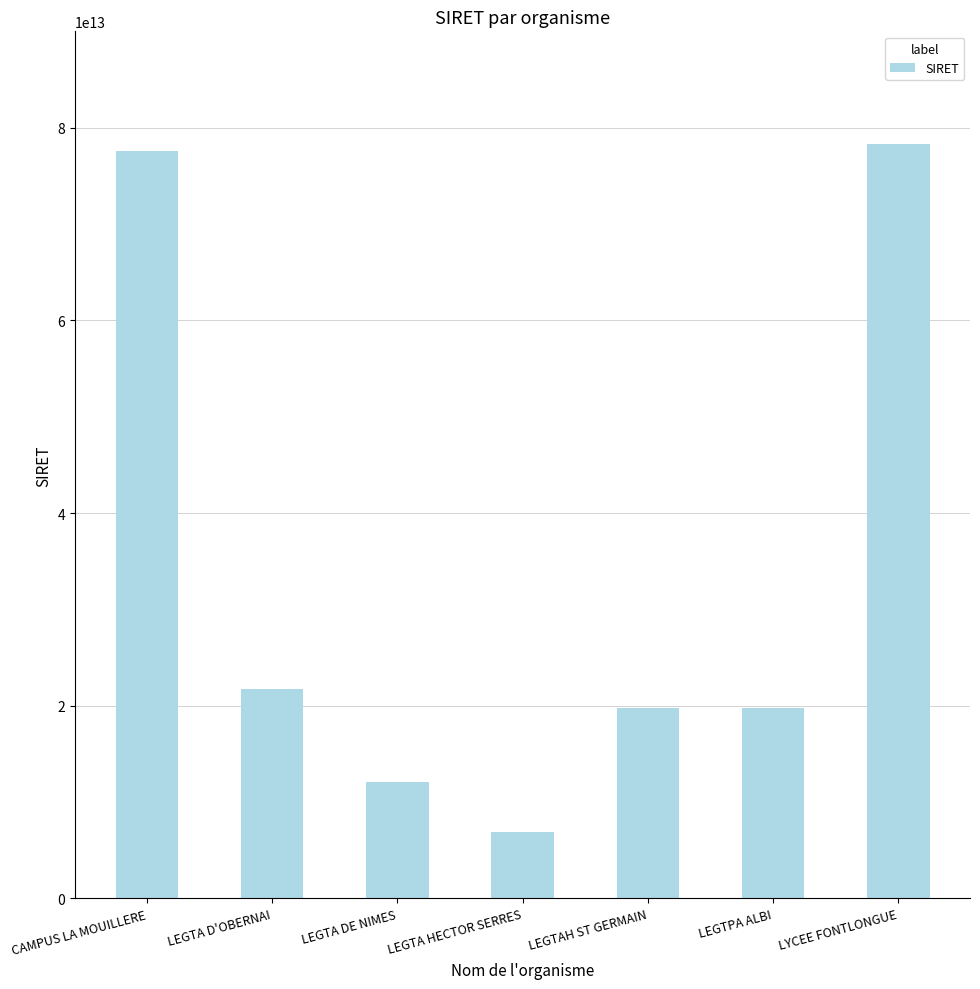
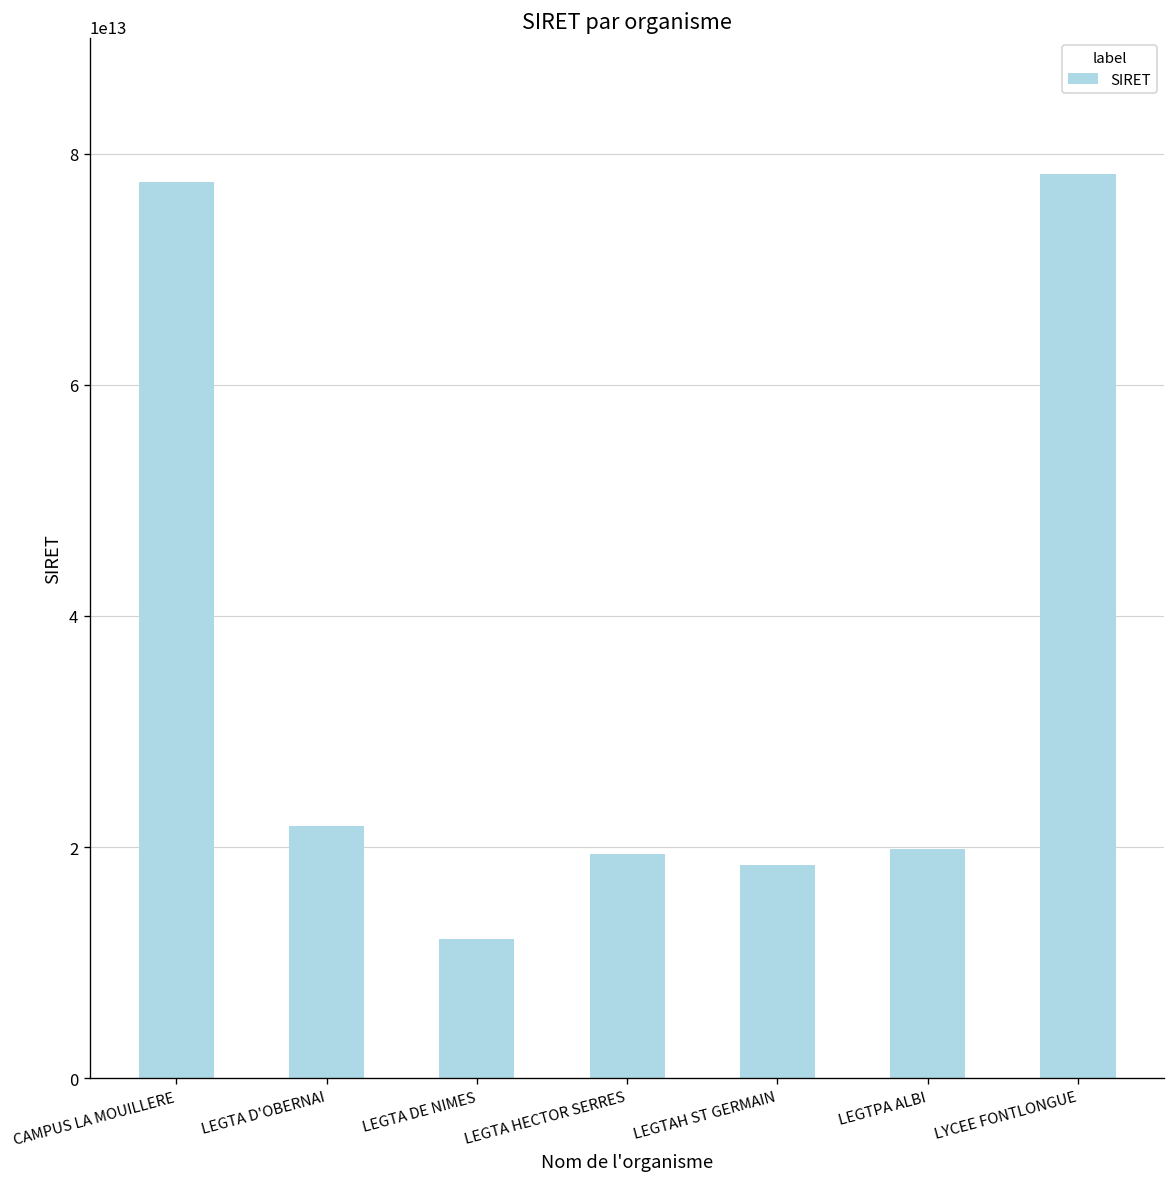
  {
    "CAMPUS LA MOUILLERE": 78000000000000,
    "LEGTA D'OBERNAI": 22000000000000,
    "LEGTA DE NIMES": 12000000000000,
-   "LEGTA HECTOR SERRES": 7000000000000,
-   "LEGTAH ST GERMAIN": 20000000000000,
+   "LEGTA HECTOR SERRES": 19000000000000,
+   "LEGTAH ST GERMAIN": 18000000000000,
    "LEGTPA ALBI": 20000000000000,
    "LYCEE FONTLONGUE": 78000000000000
  }
